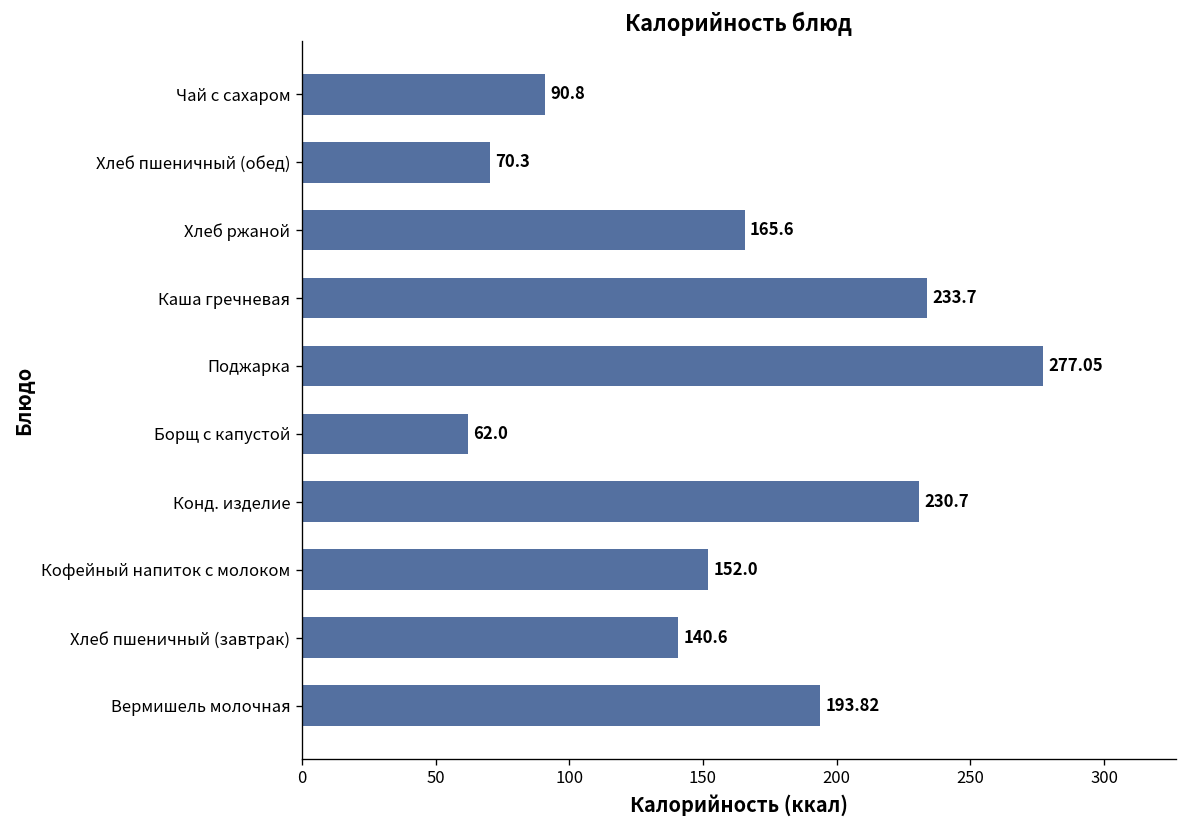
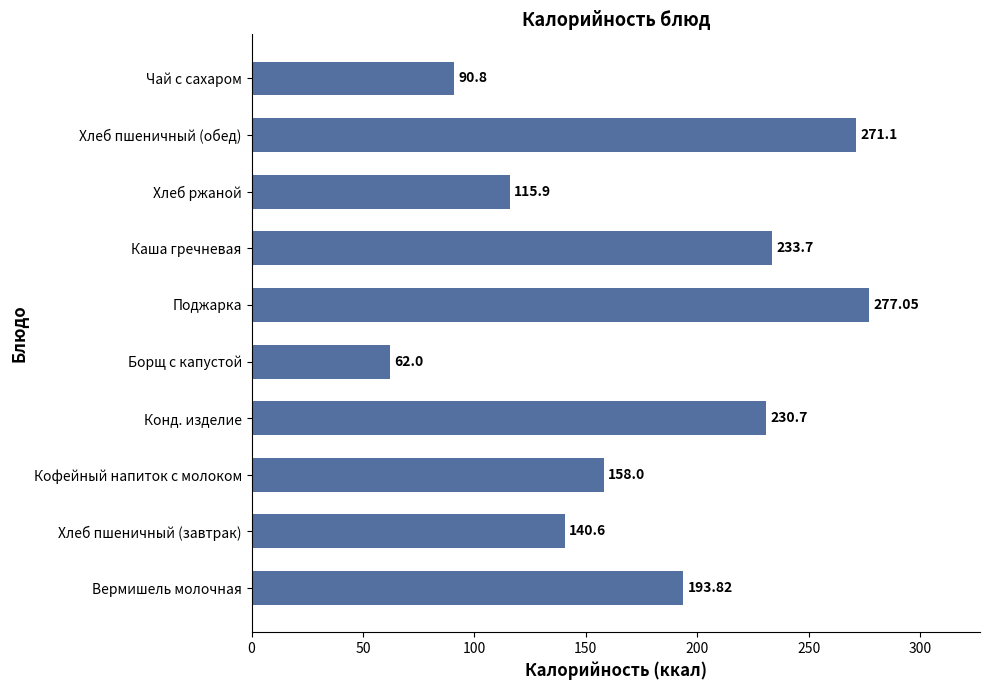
  {
    "Чай с сахаром": 90.8,
-   "Хлеб пшеничный (обед)": 70.3,
-   "Хлеб ржаной": 165.6,
+   "Хлеб пшеничный (обед)": 271.1,
+   "Хлеб ржаной": 115.9,
    "Каша гречневая": 233.7,
    "Поджарка": 277.05,
    "Борщ с капустой": 62.0,
    "Конд. изделие": 230.7,
-   "Кофейный напиток с молоком": 152.0,
+   "Кофейный напиток с молоком": 158.0,
    "Хлеб пшеничный (завтрак)": 140.6,
    "Вермишель молочная": 193.82
  }
